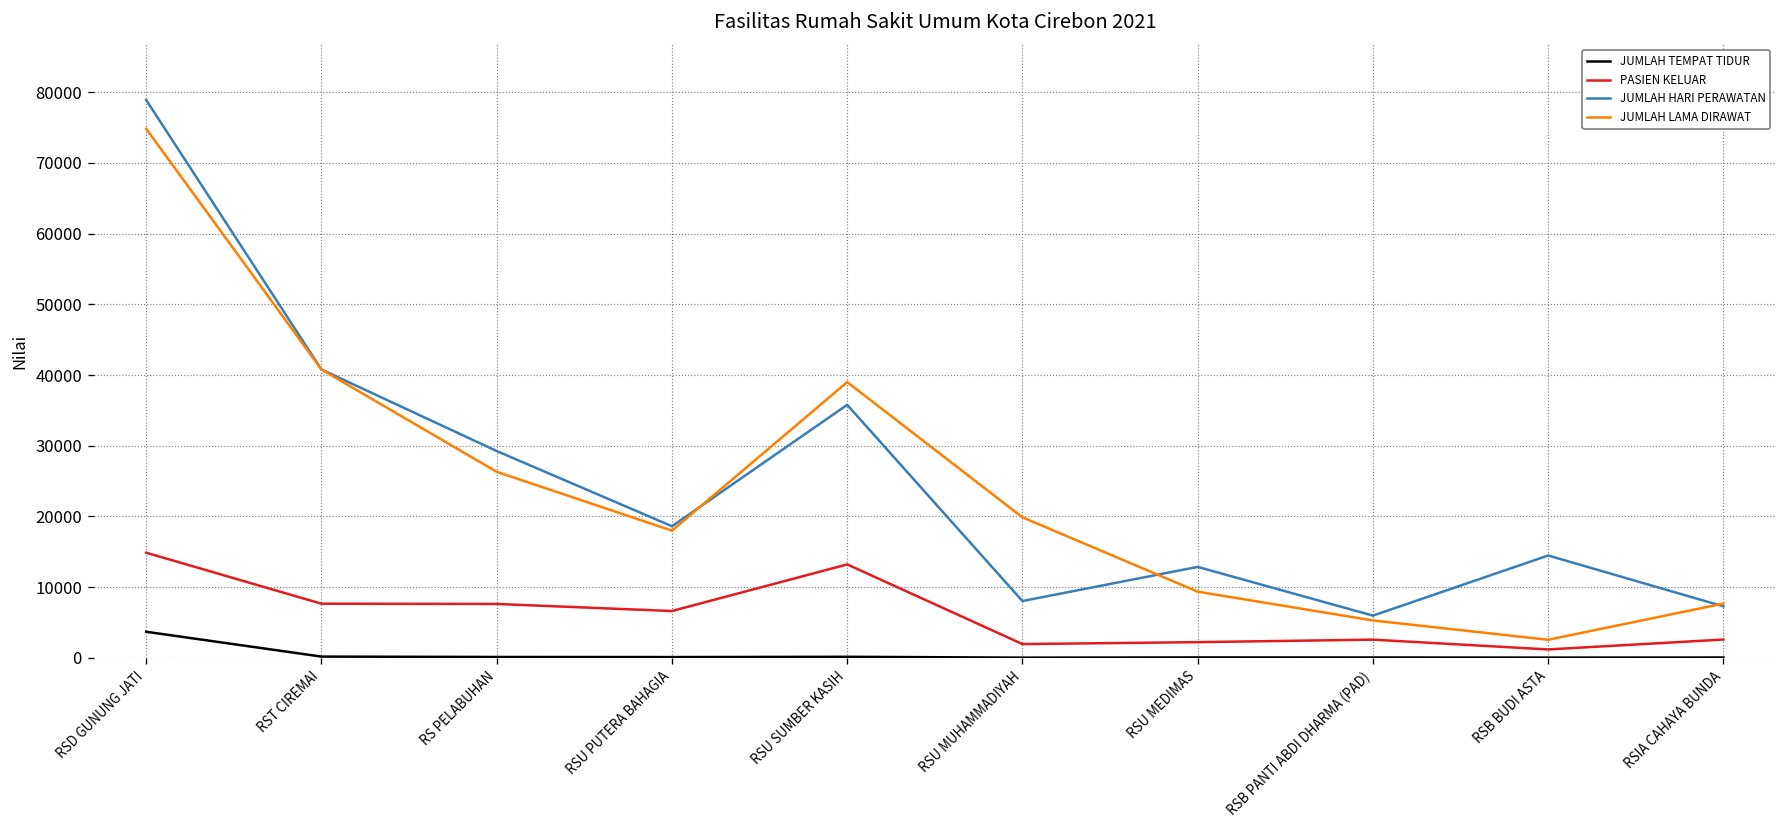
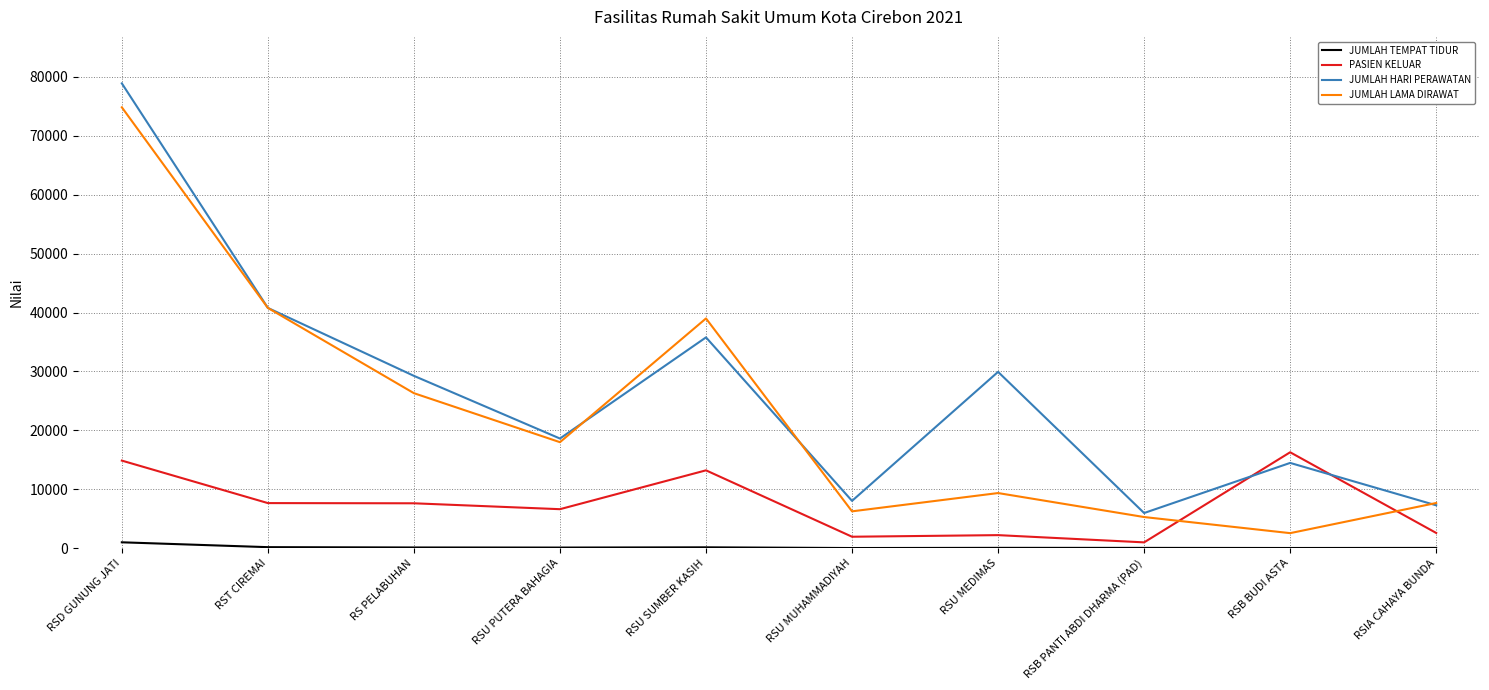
  {
    "JUMLAH TEMPAT TIDUR": {
-     "RSD GUNUNG JATI": 4000,
+     "RSD GUNUNG JATI": 1000,
      "RST CIREMAI": 0,
      "RS PELABUHAN": 0,
      "RSU PUTERA BAHAGIA": 0,
      "RSU SUMBER KASIH": 0,
      "RSU MUHAMMADIYAH": 0,
      "RSU MEDIMAS": 0,
      "RSB PANTI ABDI DHARMA (PAD)": 0,
      "RSB BUDI ASTA": 0,
      "RSIA CAHAYA BUNDA": 0
    },
    "PASIEN KELUAR": {
      "RSD GUNUNG JATI": 15000,
      "RST CIREMAI": 8000,
      "RS PELABUHAN": 8000,
      "RSU PUTERA BAHAGIA": 7000,
      "RSU SUMBER KASIH": 13000,
      "RSU MUHAMMADIYAH": 2000,
      "RSU MEDIMAS": 2000,
-     "RSB PANTI ABDI DHARMA (PAD)": 3000,
-     "RSB BUDI ASTA": 1000,
+     "RSB PANTI ABDI DHARMA (PAD)": 1000,
+     "RSB BUDI ASTA": 16000,
      "RSIA CAHAYA BUNDA": 3000
    },
    "JUMLAH HARI PERAWATAN": {
      "RSD GUNUNG JATI": 79000,
      "RS PELABUHAN": 29000,
      "RSU PUTERA BAHAGIA": 19000,
      "RSU SUMBER KASIH": 36000,
      "RSU MUHAMMADIYAH": 8000,
-     "RSU MEDIMAS": 13000,
+     "RSU MEDIMAS": 30000,
      "RSB PANTI ABDI DHARMA (PAD)": 6000,
      "RSB BUDI ASTA": 14000
    },
    "JUMLAH LAMA DIRAWAT": {
      "RSD GUNUNG JATI": 75000,
      "RS PELABUHAN": 26000,
      "RSU PUTERA BAHAGIA": 18000,
      "RSU SUMBER KASIH": 39000,
-     "RSU MUHAMMADIYAH": 20000,
+     "RSU MUHAMMADIYAH": 6000,
      "RSU MEDIMAS": 9000,
      "RSB PANTI ABDI DHARMA (PAD)": 5000,
      "RSB BUDI ASTA": 3000
    }
  }
